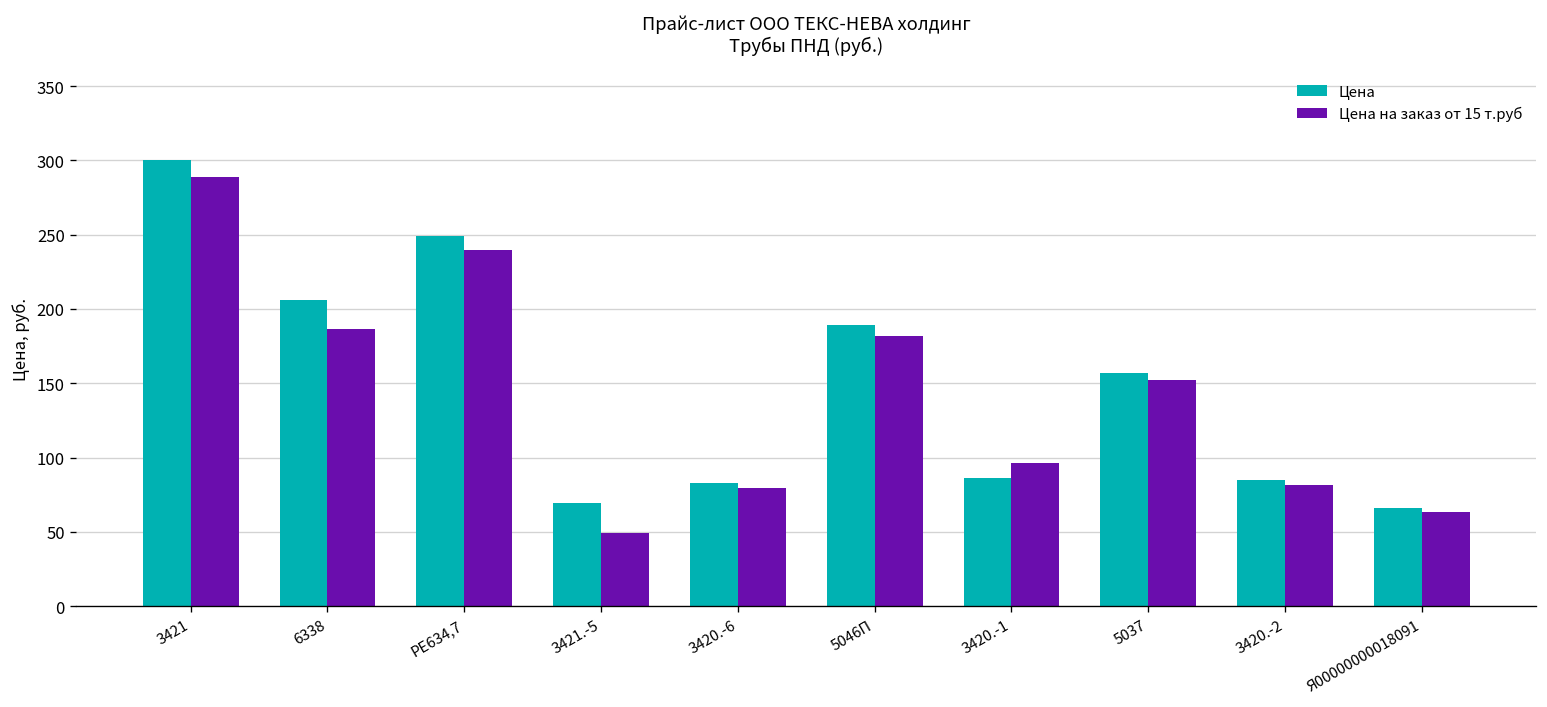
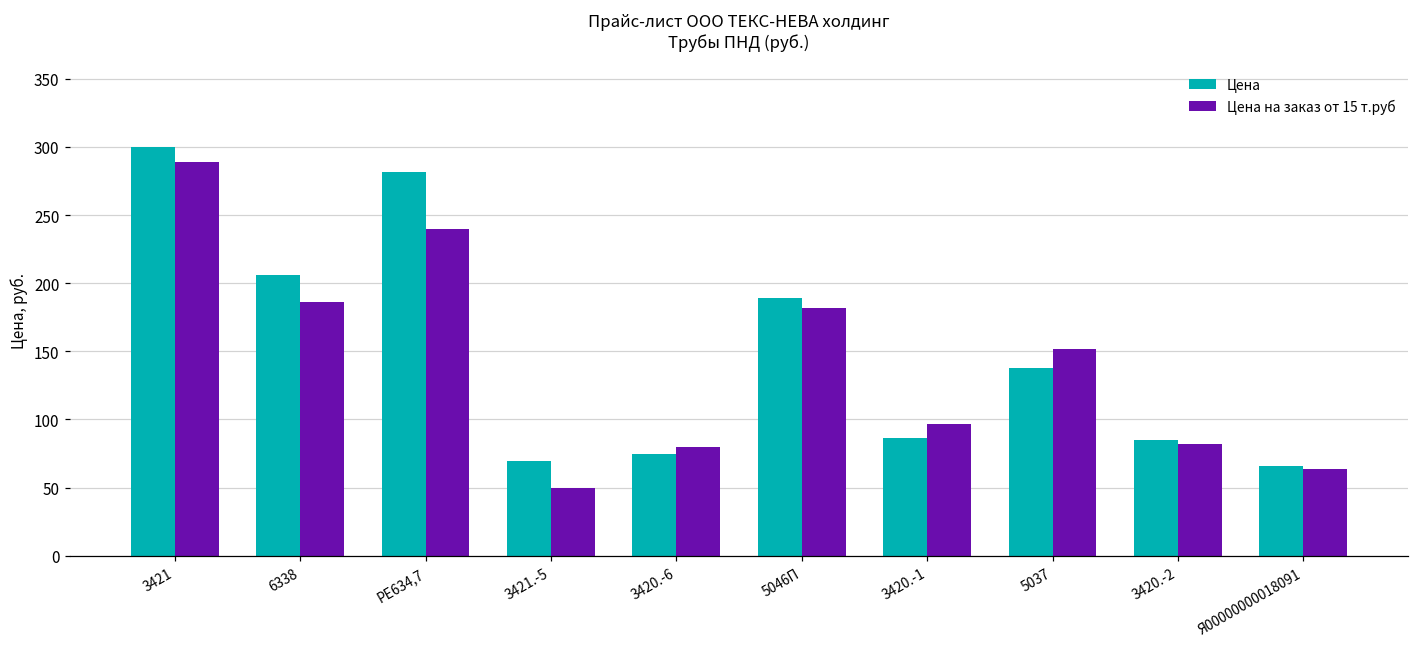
  {
    "Цена": {
      "3421": 300,
      "6338": 206,
-     "PE634,7": 249,
+     "PE634,7": 282,
      "3421.-5": 69,
-     "3420.-6": 83,
+     "3420.-6": 75,
      "5046П": 189,
      "3420.-1": 86,
-     "5037": 157,
+     "5037": 138,
      "3420.-2": 85,
      "Я00000000018091": 66
    },
    "Цена на заказ от 15 т.руб": {
      "3421": 289,
      "6338": 186,
      "PE634,7": 240,
      "3421.-5": 50,
      "3420.-6": 80,
      "5046П": 182,
      "3420.-1": 96,
      "5037": 152,
      "3420.-2": 82,
      "Я00000000018091": 63
    }
  }
